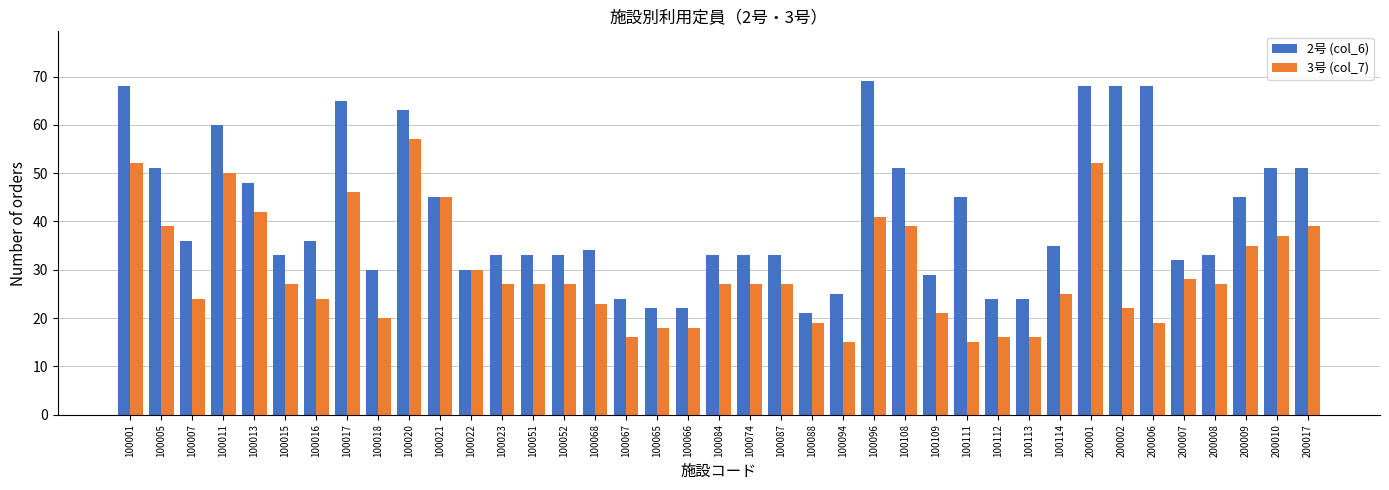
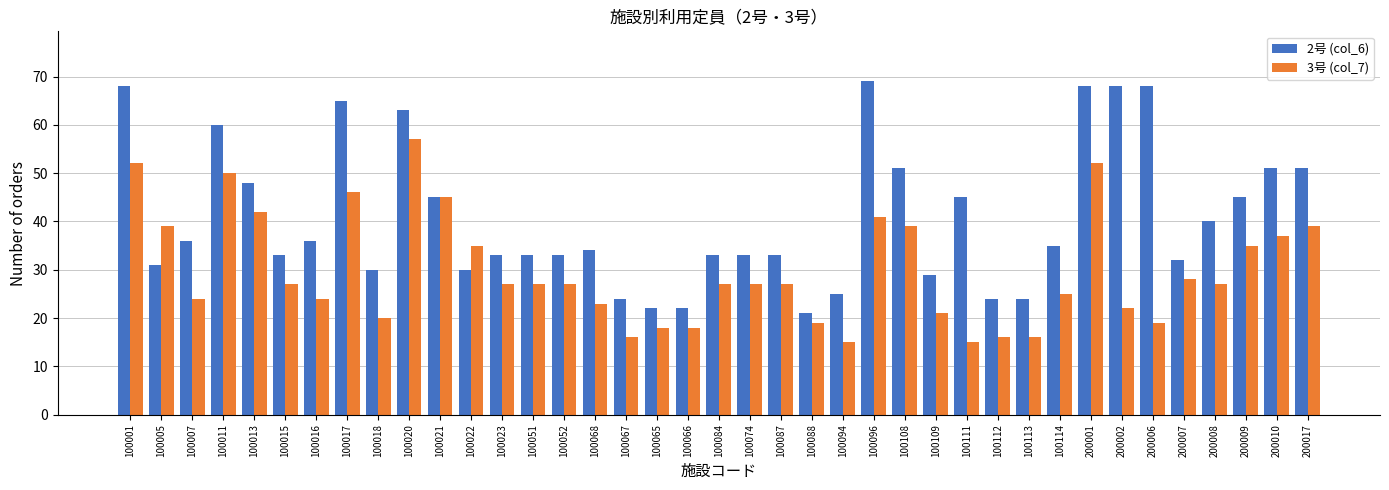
  {
    "2号 (col_6)": {
      "100001": 68,
-     "100005": 51,
+     "100005": 31,
      "100007": 36,
      "100011": 60,
      "100013": 48,
      "100015": 33,
      "100016": 36,
      "100017": 65,
      "100018": 30,
      "100020": 63,
      "100021": 45,
      "100022": 30,
      "100023": 33,
      "100051": 33,
      "100052": 33,
      "100068": 34,
      "100067": 24,
      "100065": 22,
      "100066": 22,
      "100084": 33,
      "100074": 33,
      "100087": 33,
      "100088": 21,
      "100094": 25,
      "100096": 69,
      "100108": 51,
      "100109": 29,
      "100111": 45,
      "100112": 24,
      "100113": 24,
      "100114": 35,
      "200001": 68,
      "200002": 68,
      "200006": 68,
      "200007": 32,
-     "200008": 33,
+     "200008": 40,
      "200009": 45,
      "200010": 51,
      "200017": 51
    },
    "3号 (col_7)": {
      "100001": 52,
      "100005": 39,
      "100007": 24,
      "100011": 50,
      "100013": 42,
      "100015": 27,
      "100016": 24,
      "100017": 46,
      "100018": 20,
      "100020": 57,
      "100021": 45,
-     "100022": 30,
+     "100022": 35,
      "100023": 27,
      "100051": 27,
      "100052": 27,
      "100068": 23,
      "100067": 16,
      "100065": 18,
      "100066": 18,
      "100084": 27,
      "100074": 27,
      "100087": 27,
      "100088": 19,
      "100094": 15,
      "100096": 41,
      "100108": 39,
      "100109": 21,
      "100111": 15,
      "100112": 16,
      "100113": 16,
      "100114": 25,
      "200001": 52,
      "200002": 22,
      "200006": 19,
      "200007": 28,
      "200008": 27,
      "200009": 35,
      "200010": 37,
      "200017": 39
    }
  }
